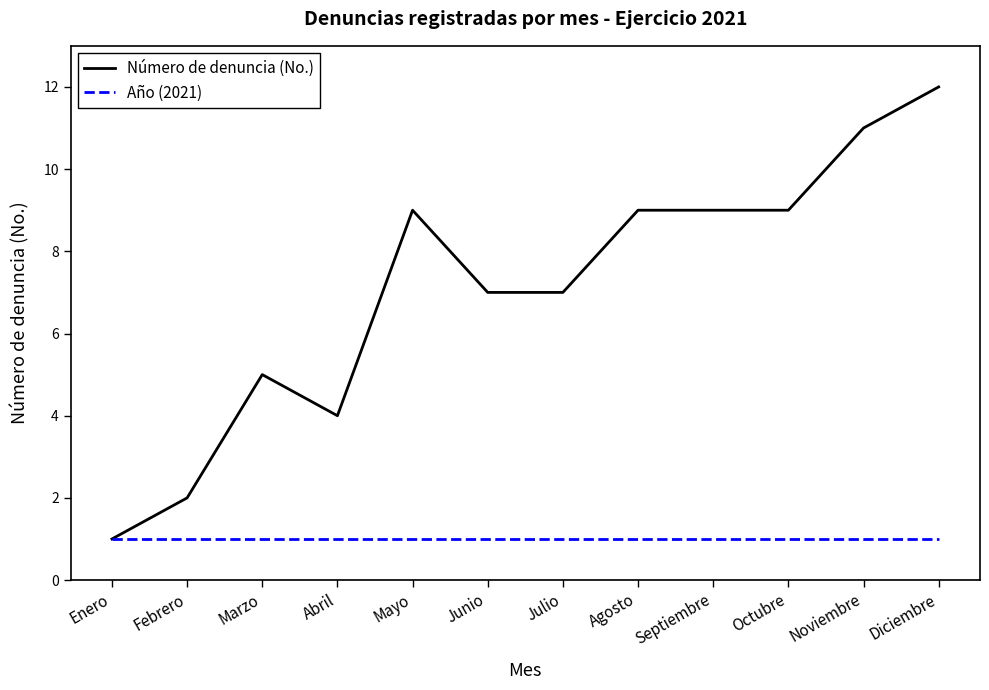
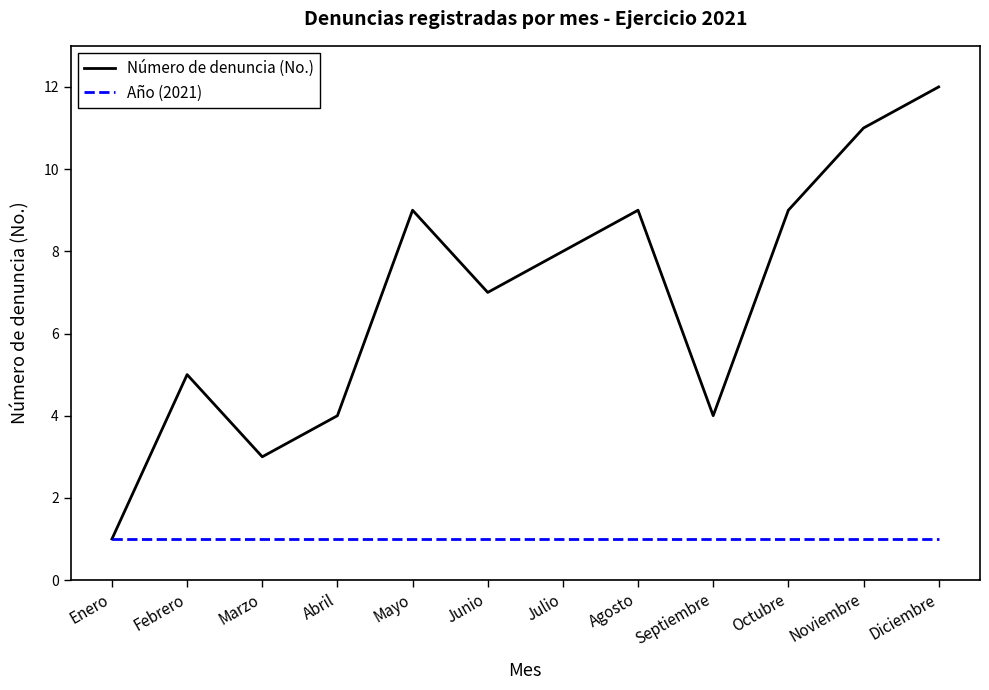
  {
    "Número de denuncia (No.)": {
-     "Febrero": 2,
-     "Marzo": 5,
+     "Febrero": 5,
+     "Marzo": 3,
      "Abril": 4,
      "Mayo": 9,
      "Junio": 7,
-     "Julio": 7,
+     "Julio": 8,
      "Agosto": 9,
-     "Septiembre": 9,
+     "Septiembre": 4,
      "Octubre": 9,
      "Noviembre": 11,
      "Diciembre": 12
    },
    "Año (2021)": {
      "Febrero": 1,
      "Marzo": 1,
      "Abril": 1,
      "Mayo": 1,
      "Junio": 1,
      "Julio": 1,
      "Agosto": 1,
      "Septiembre": 1,
      "Octubre": 1,
      "Noviembre": 1,
      "Diciembre": 1
    }
  }
